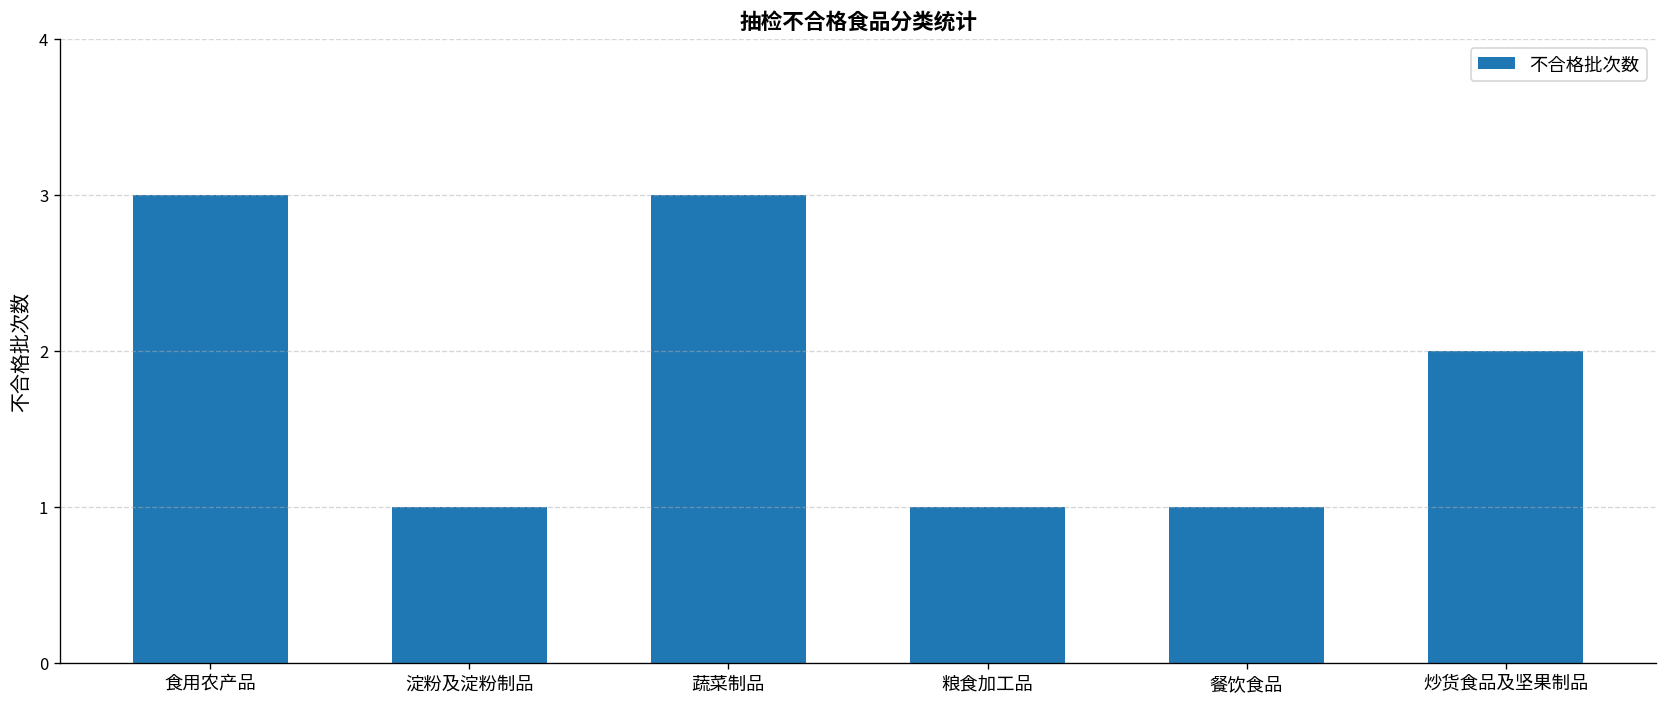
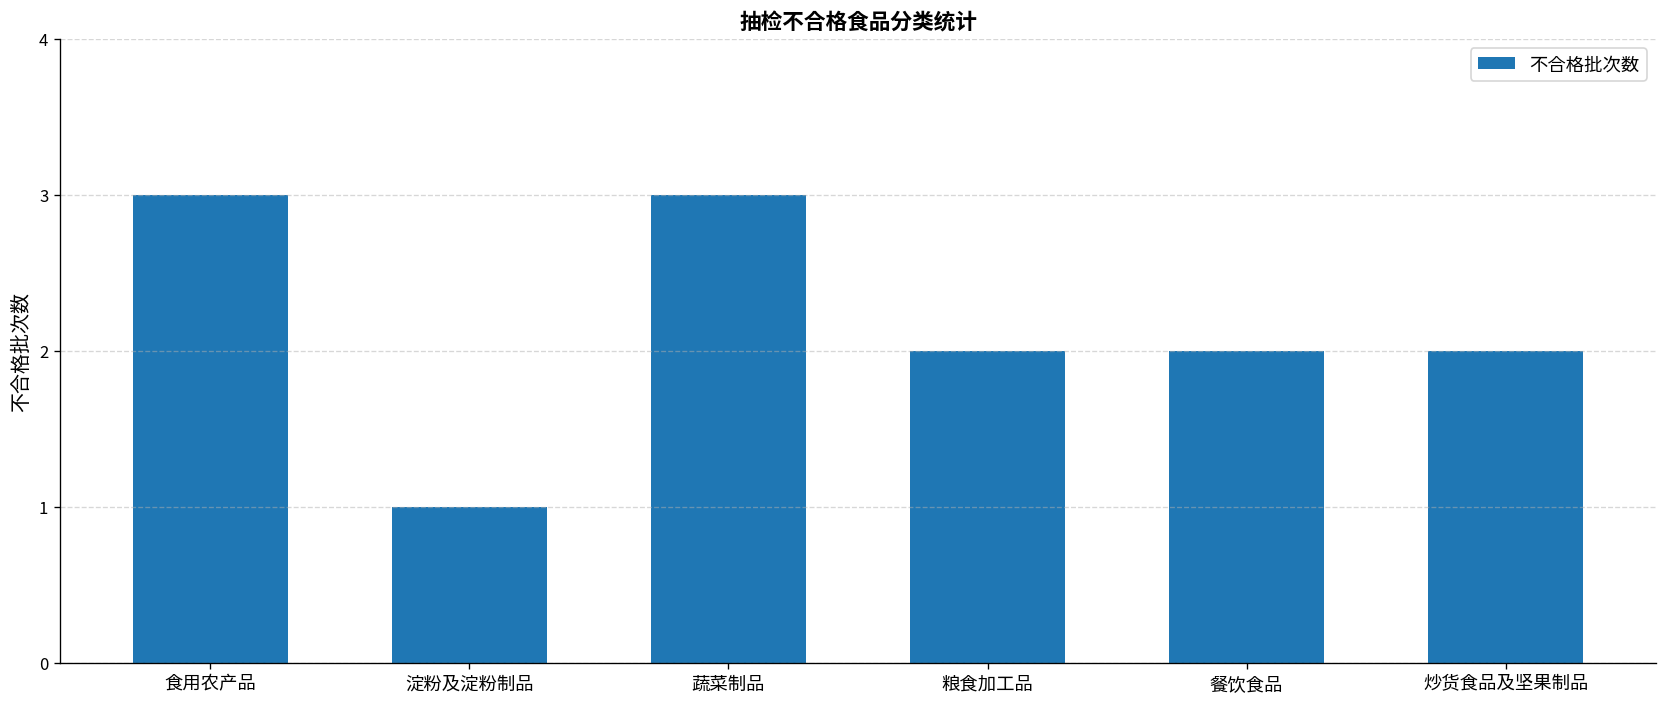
  {
    "食用农产品": 3,
    "淀粉及淀粉制品": 1,
    "蔬菜制品": 3,
-   "粮食加工品": 1,
-   "餐饮食品": 1,
+   "粮食加工品": 2,
+   "餐饮食品": 2,
    "炒货食品及坚果制品": 2
  }
